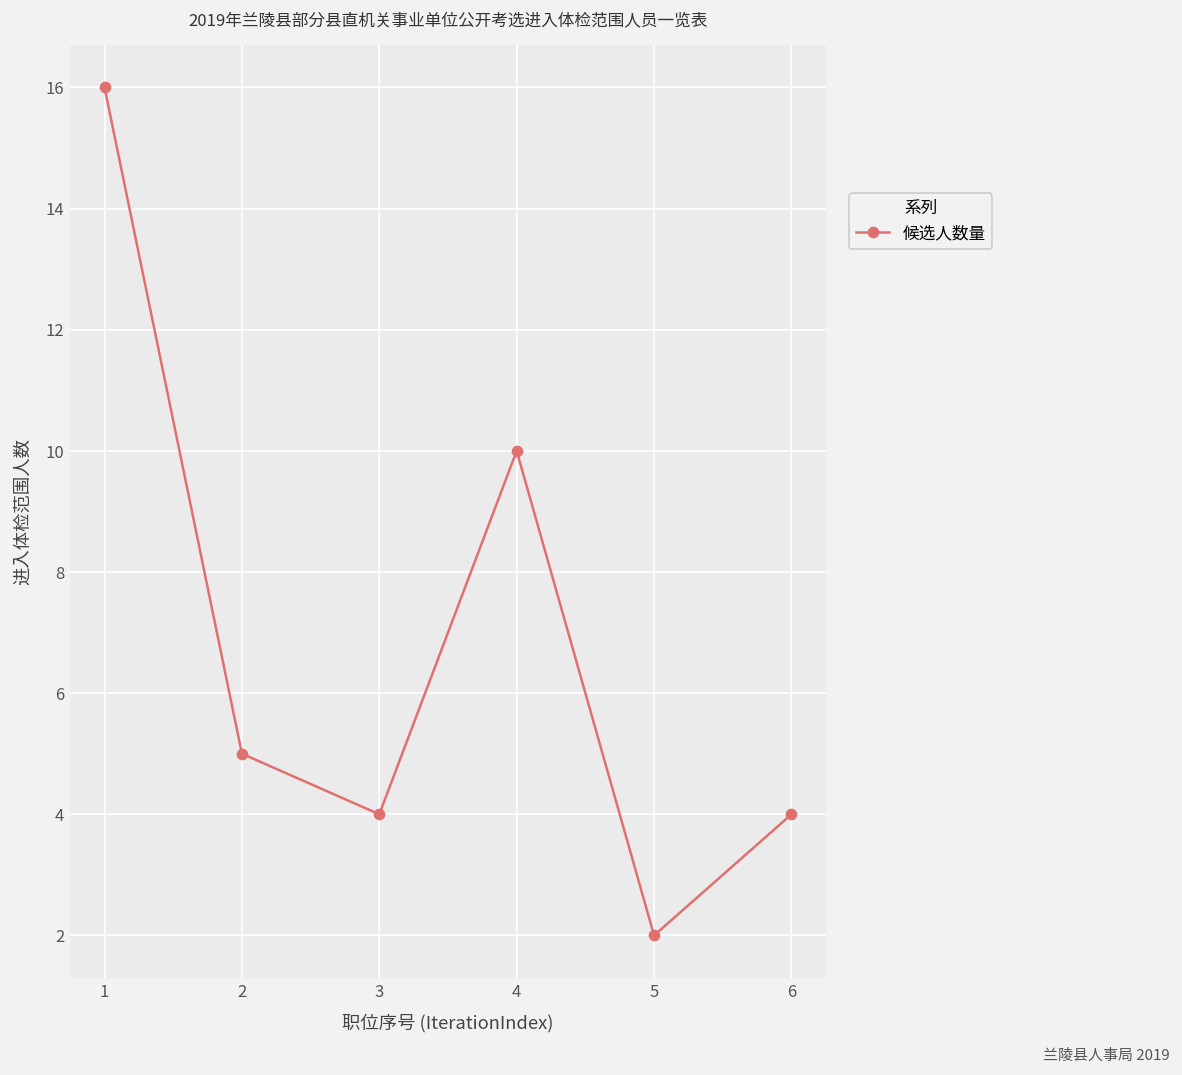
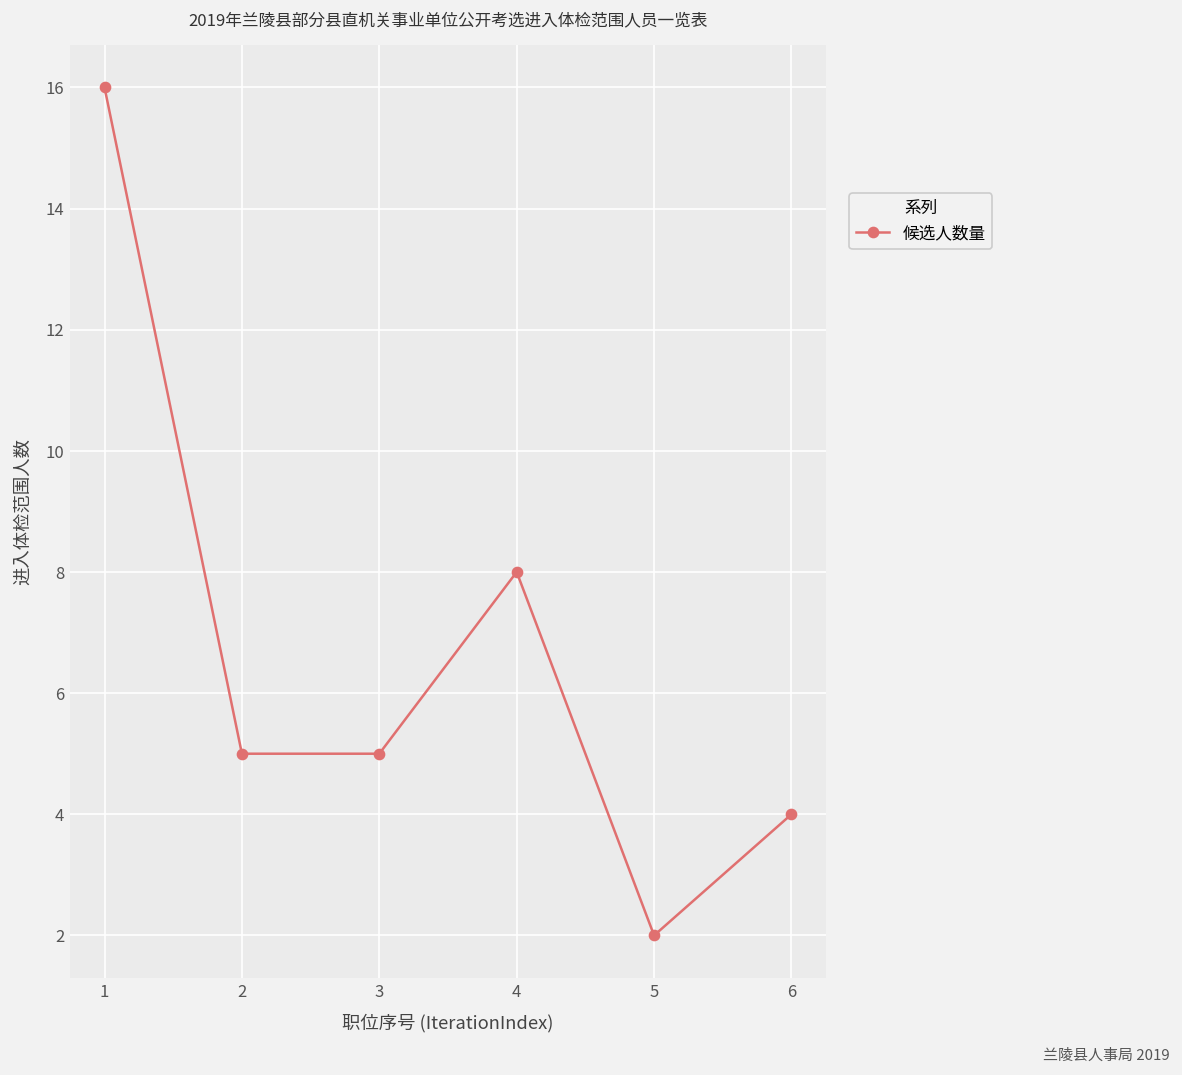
  {
    "1": 16,
    "2": 5,
-   "3": 4,
-   "4": 10,
+   "3": 5,
+   "4": 8,
    "5": 2,
    "6": 4
  }
